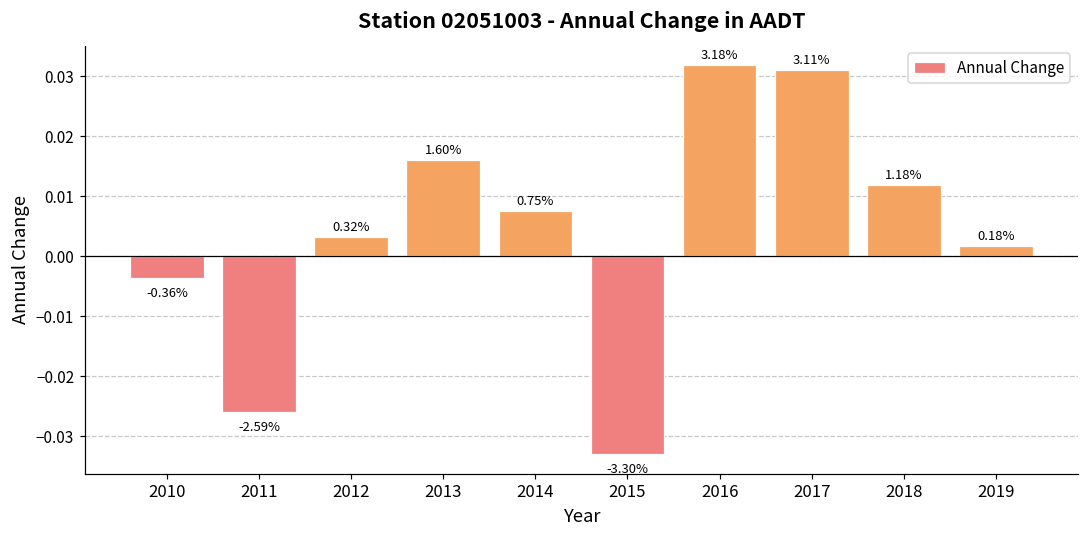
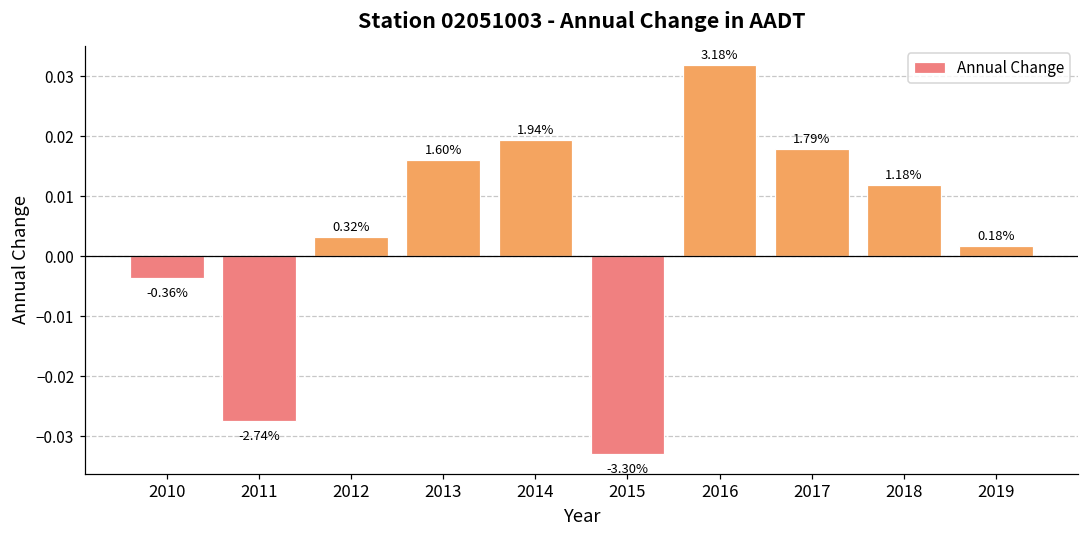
  {
    "2010": "-0.36%",
-   "2011": "-2.59%",
+   "2011": "-2.74%",
    "2012": "0.32%",
    "2013": "1.60%",
-   "2014": "0.75%",
+   "2014": "1.94%",
    "2015": "-3.30%",
    "2016": "3.18%",
-   "2017": "3.11%",
+   "2017": "1.79%",
    "2018": "1.18%",
    "2019": "0.18%"
  }
